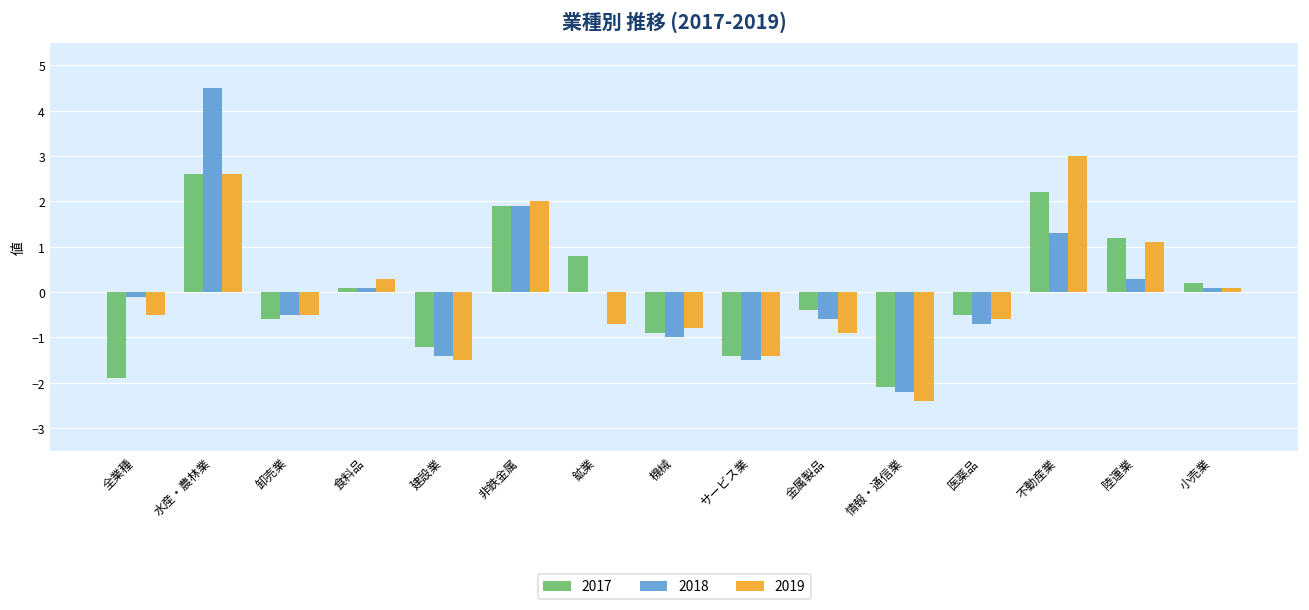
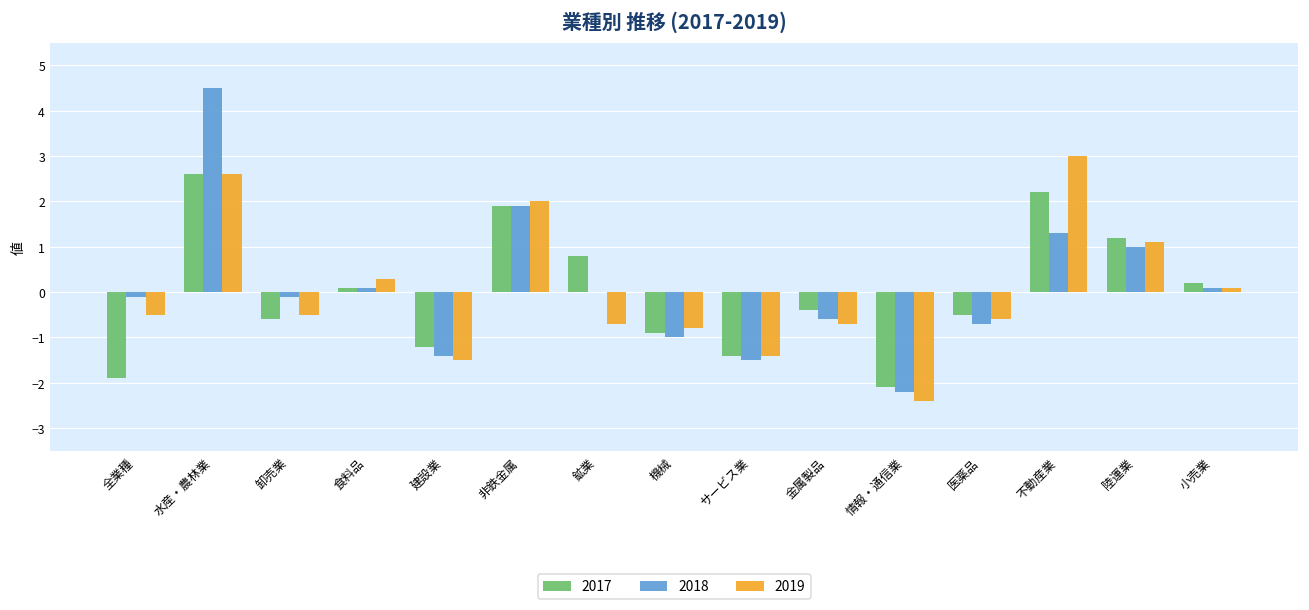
  {
    "2017": {
      "全業種": -1.9,
      "水産・農林業": 2.6,
      "卸売業": -0.6,
      "食料品": 0.1,
      "建設業": -1.2,
      "非鉄金属": 1.9,
      "鉱業": 0.8,
      "機械": -0.9,
      "サービス業": -1.4,
      "金属製品": -0.4,
      "情報・通信業": -2.1,
      "医薬品": -0.5,
      "不動産業": 2.2,
      "陸運業": 1.2,
      "小売業": 0.2
    },
    "2018": {
      "全業種": -0.1,
      "水産・農林業": 4.5,
-     "卸売業": -0.5,
+     "卸売業": -0.1,
      "食料品": 0.1,
      "建設業": -1.4,
      "非鉄金属": 1.9,
      "鉱業": 0.0,
      "機械": -1.0,
      "サービス業": -1.5,
      "金属製品": -0.6,
      "情報・通信業": -2.2,
      "医薬品": -0.7,
      "不動産業": 1.3,
-     "陸運業": 0.3,
+     "陸運業": 1.0,
      "小売業": 0.1
    },
    "2019": {
      "全業種": -0.5,
      "水産・農林業": 2.6,
      "卸売業": -0.5,
      "食料品": 0.3,
      "建設業": -1.5,
      "非鉄金属": 2.0,
      "鉱業": -0.7,
      "機械": -0.8,
      "サービス業": -1.4,
-     "金属製品": -0.9,
+     "金属製品": -0.7,
      "情報・通信業": -2.4,
      "医薬品": -0.6,
      "不動産業": 3.0,
      "陸運業": 1.1,
      "小売業": 0.1
    }
  }
